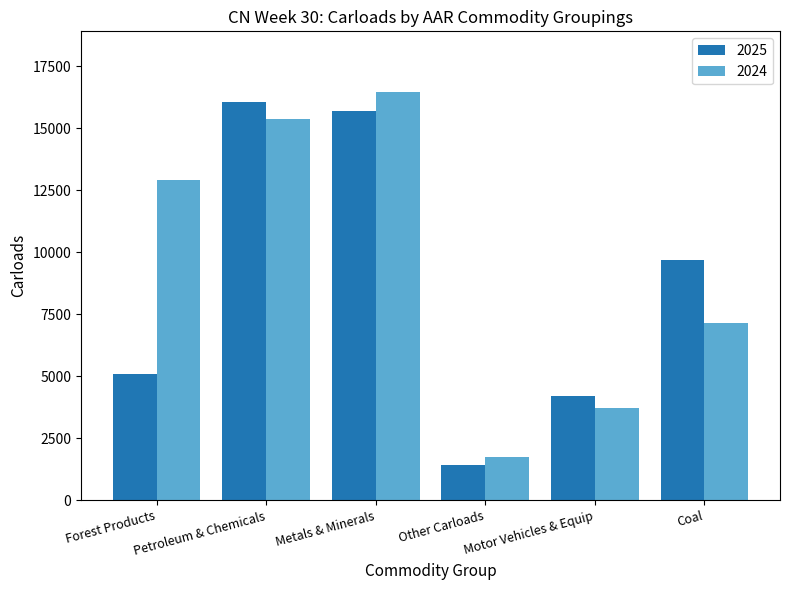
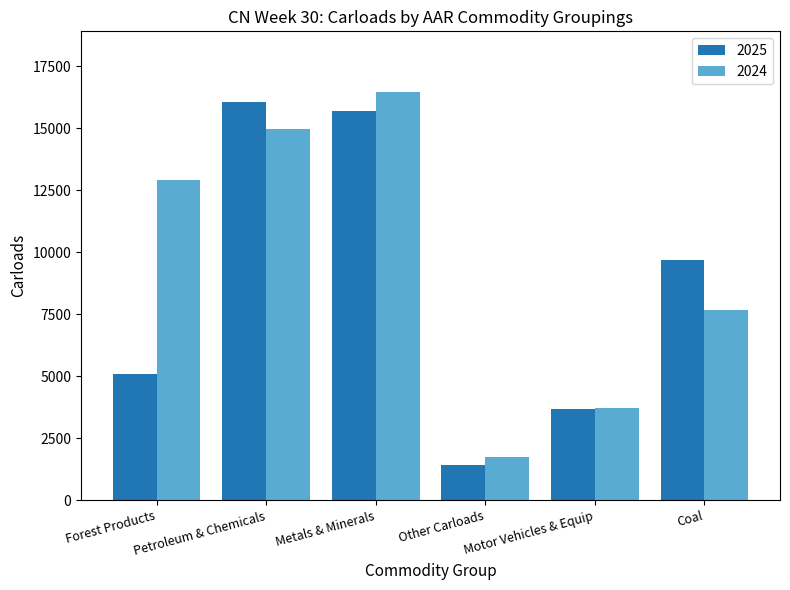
  {
    "2025": {
      "Forest Products": 5100,
      "Petroleum & Chemicals": 16000,
      "Metals & Minerals": 15700,
      "Other Carloads": 1400,
-     "Motor Vehicles & Equip": 4200,
+     "Motor Vehicles & Equip": 3700,
      "Coal": 9700
    },
    "2024": {
      "Forest Products": 12900,
-     "Petroleum & Chemicals": 15400,
+     "Petroleum & Chemicals": 15000,
      "Metals & Minerals": 16400,
      "Other Carloads": 1800,
      "Motor Vehicles & Equip": 3700,
-     "Coal": 7100
+     "Coal": 7700
    }
  }
